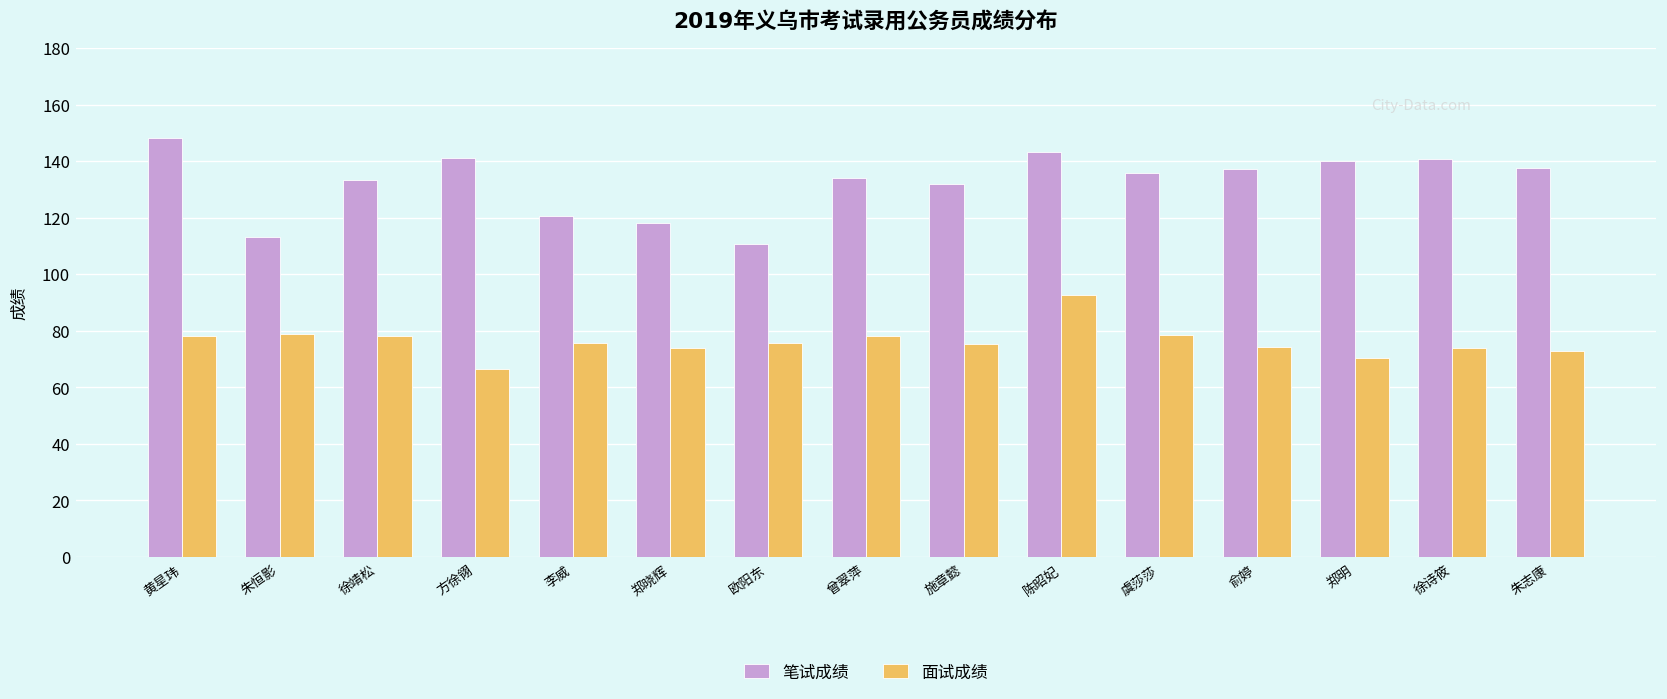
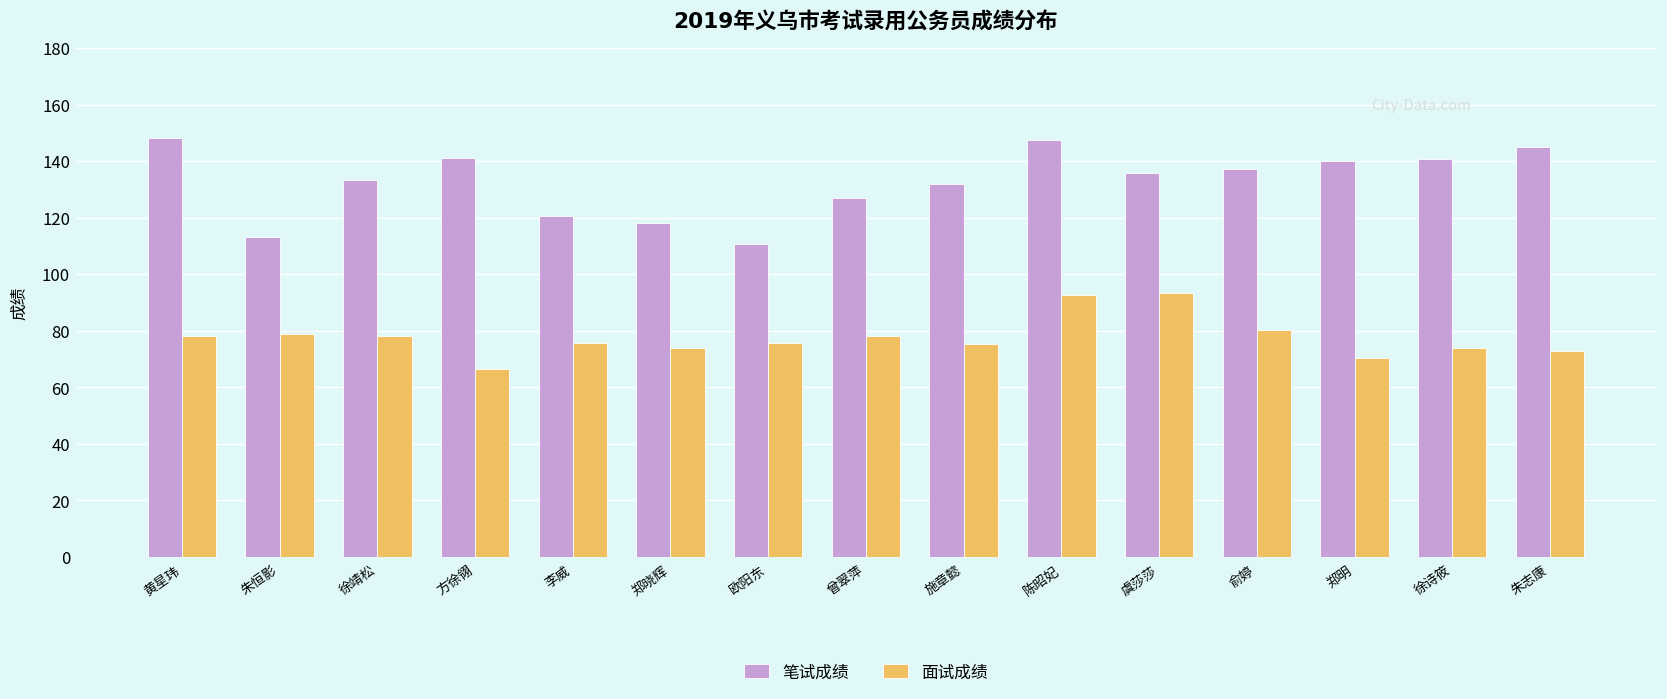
  {
    "笔试成绩": {
      "黄星玮": 148,
      "朱恒影": 113,
      "徐靖松": 133,
      "方徐翎": 141,
      "李威": 121,
      "郑晓辉": 118,
      "欧阳东": 111,
-     "曾翠萍": 134,
+     "曾翠萍": 127,
      "施章懿": 132,
-     "陈昭妃": 143,
+     "陈昭妃": 148,
      "虞莎莎": 136,
      "俞婷": 137,
      "郑明": 140,
      "徐诗筱": 141,
-     "朱志康": 137
+     "朱志康": 145
    },
    "面试成绩": {
      "黄星玮": 78,
      "朱恒影": 79,
      "徐靖松": 78,
      "方徐翎": 67,
      "李威": 76,
      "郑晓辉": 74,
      "欧阳东": 76,
      "曾翠萍": 78,
      "施章懿": 75,
      "陈昭妃": 93,
-     "虞莎莎": 78,
-     "俞婷": 74,
+     "虞莎莎": 93,
+     "俞婷": 80,
      "郑明": 70,
      "徐诗筱": 74,
      "朱志康": 73
    }
  }
